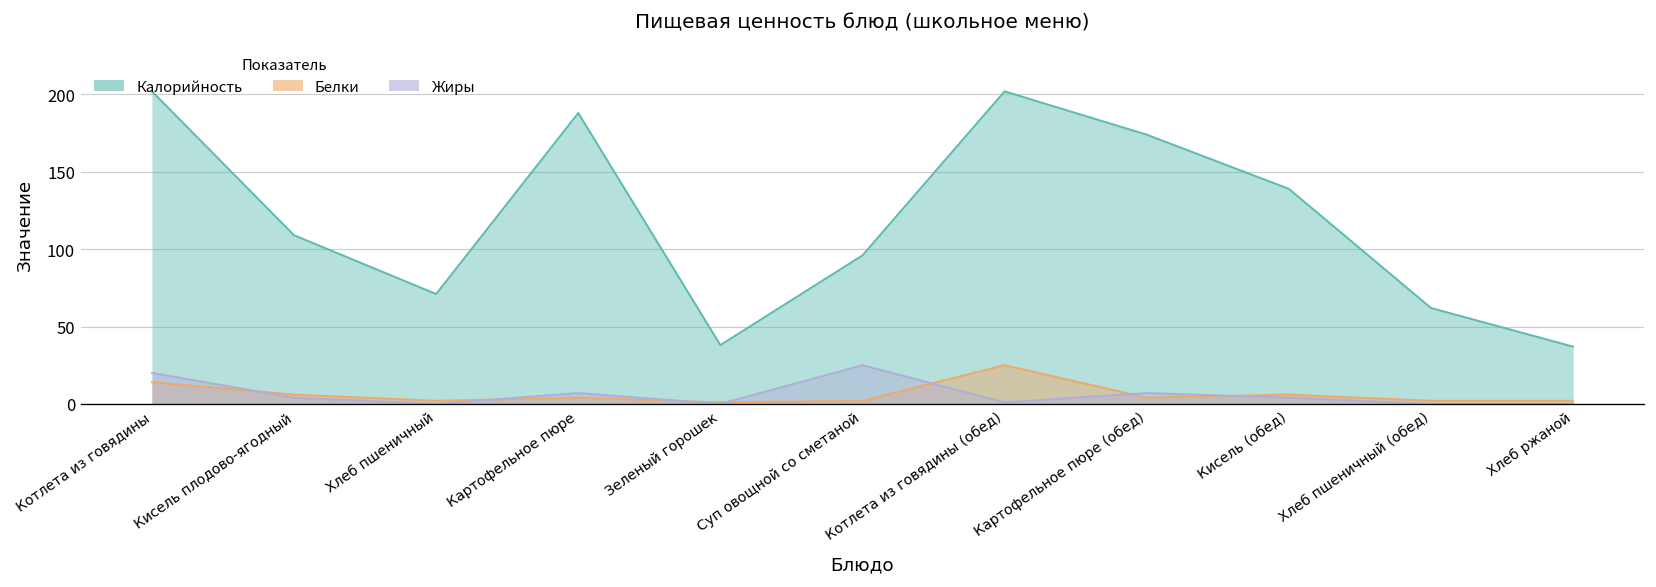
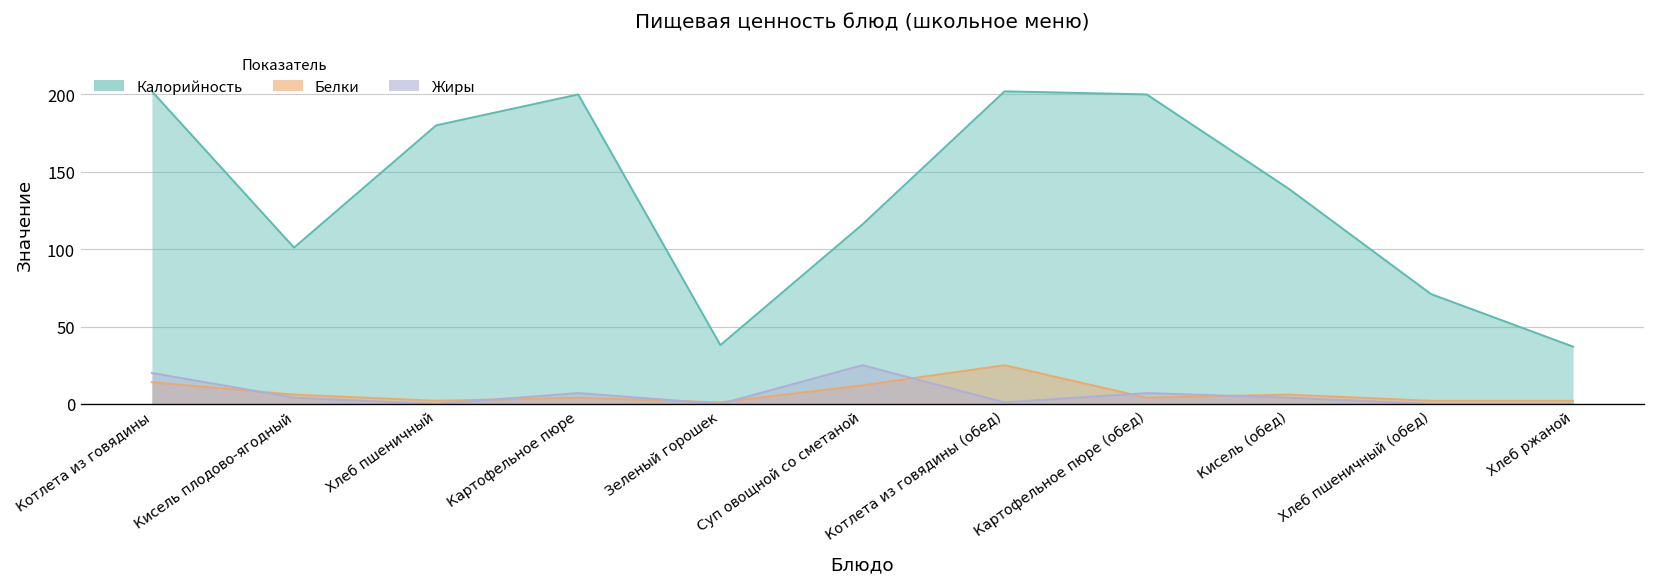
  {
    "Калорийность": {
      "Котлета из говядины": 202,
-     "Кисель плодово-ягодный": 109,
-     "Хлеб пшеничный": 71,
-     "Картофельное пюре": 188,
+     "Кисель плодово-ягодный": 101,
+     "Хлеб пшеничный": 180,
+     "Картофельное пюре": 200,
      "Зеленый горошек": 38,
-     "Суп овощной со сметаной": 96,
+     "Суп овощной со сметаной": 116,
      "Котлета из говядины (обед)": 202,
-     "Картофельное пюре (обед)": 174,
+     "Картофельное пюре (обед)": 200,
      "Кисель (обед)": 139,
-     "Хлеб пшеничный (обед)": 62,
+     "Хлеб пшеничный (обед)": 71,
      "Хлеб ржаной": 37
    },
    "Белки": {
      "Котлета из говядины": 14,
      "Кисель плодово-ягодный": 6,
      "Картофельное пюре": 4,
-     "Суп овощной со сметаной": 2,
+     "Суп овощной со сметаной": 12,
      "Котлета из говядины (обед)": 25,
      "Картофельное пюре (обед)": 4,
      "Кисель (обед)": 6
    },
    "Жиры": {
      "Котлета из говядины": 20,
      "Кисель плодово-ягодный": 4,
      "Картофельное пюре": 7,
      "Суп овощной со сметаной": 25,
      "Котлета из говядины (обед)": 1,
      "Картофельное пюре (обед)": 7,
      "Кисель (обед)": 4
    }
  }
